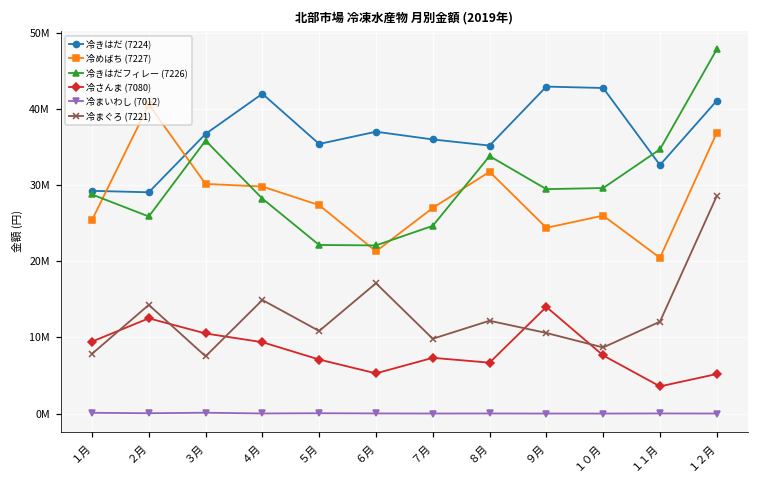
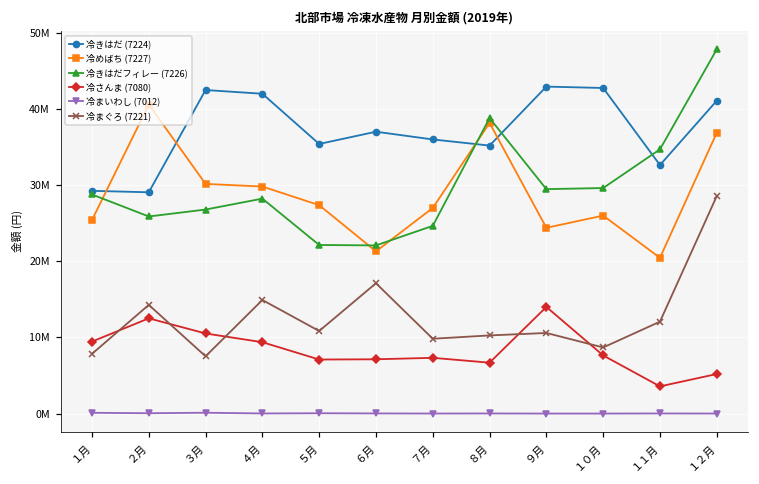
  {
    "冷きはだ (7224)": {
      "１月": 29000000,
      "２月": 29000000,
-     "３月": 37000000,
+     "３月": 42000000,
      "４月": 42000000,
      "５月": 35000000,
      "６月": 37000000,
      "７月": 36000000,
      "８月": 35000000,
      "９月": 43000000,
      "１０月": 43000000,
      "１１月": 33000000,
      "１２月": 41000000
    },
    "冷めばち (7227)": {
      "１月": 25000000,
      "３月": 30000000,
      "４月": 30000000,
      "５月": 27000000,
      "６月": 21000000,
      "７月": 27000000,
-     "８月": 32000000,
+     "８月": 38000000,
      "９月": 24000000,
      "１０月": 26000000,
      "１１月": 20000000,
      "１２月": 37000000
    },
    "冷きはだフィレー (7226)": {
      "１月": 29000000,
      "２月": 26000000,
-     "３月": 36000000,
+     "３月": 27000000,
      "４月": 28000000,
      "５月": 22000000,
      "６月": 22000000,
      "７月": 25000000,
-     "８月": 34000000,
+     "８月": 39000000,
      "９月": 29000000,
      "１０月": 30000000,
      "１１月": 35000000,
      "１２月": 48000000
    },
    "冷さんま (7080)": {
      "１月": 9000000,
      "２月": 13000000,
      "３月": 11000000,
      "４月": 9000000,
      "５月": 7000000,
-     "６月": 5000000,
+     "６月": 7000000,
      "７月": 7000000,
      "８月": 7000000,
      "９月": 14000000,
      "１０月": 8000000,
      "１１月": 4000000,
      "１２月": 5000000
    },
    "冷まいわし (7012)": {
      "１月": 0,
      "２月": 0,
      "３月": 0,
      "４月": 0,
      "５月": 0,
      "６月": 0,
      "７月": 0,
      "８月": 0,
      "９月": 0,
      "１０月": 0,
      "１１月": 0,
      "１２月": 0
    },
    "冷まぐろ (7221)": {
      "１月": 8000000,
      "２月": 14000000,
      "３月": 8000000,
      "４月": 15000000,
      "５月": 11000000,
      "６月": 17000000,
      "７月": 10000000,
-     "８月": 12000000,
+     "８月": 10000000,
      "９月": 11000000,
      "１０月": 9000000,
      "１１月": 12000000,
      "１２月": 29000000
    }
  }
